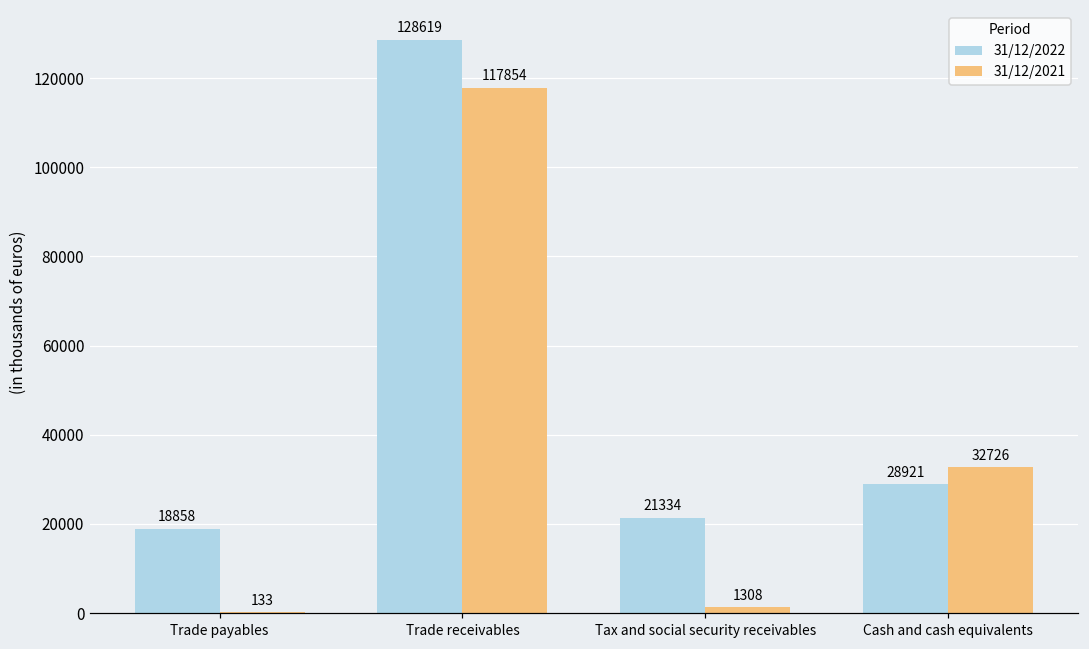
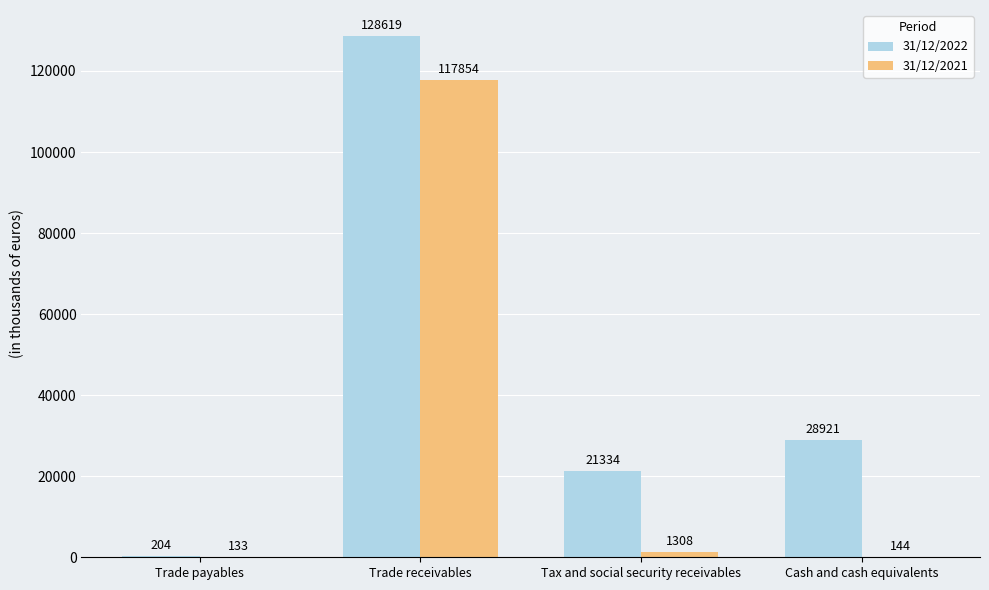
  {
    "31/12/2022": {
-     "Trade payables": 18858,
+     "Trade payables": 204,
      "Trade receivables": 128619,
      "Tax and social security receivables": 21334,
      "Cash and cash equivalents": 28921
    },
    "31/12/2021": {
      "Trade payables": 133,
      "Trade receivables": 117854,
      "Tax and social security receivables": 1308,
-     "Cash and cash equivalents": 32726
+     "Cash and cash equivalents": 144
    }
  }
